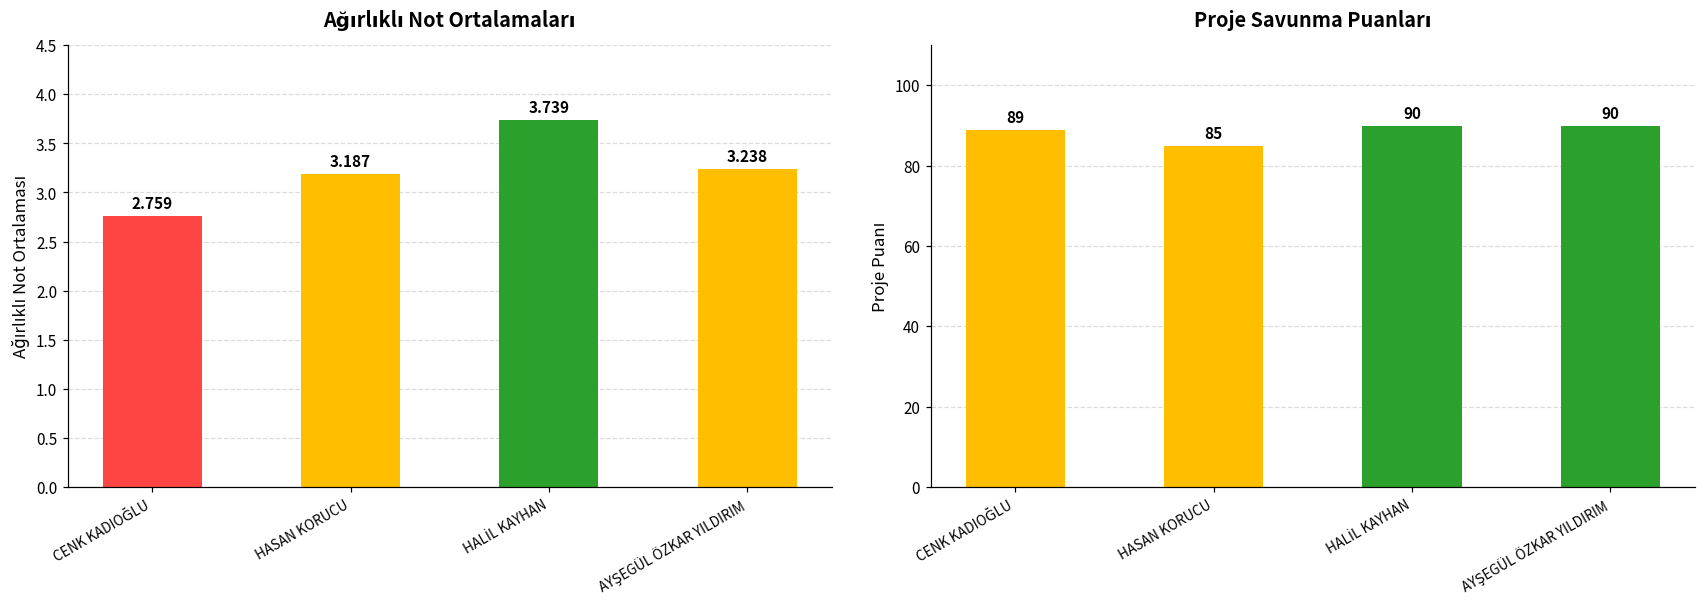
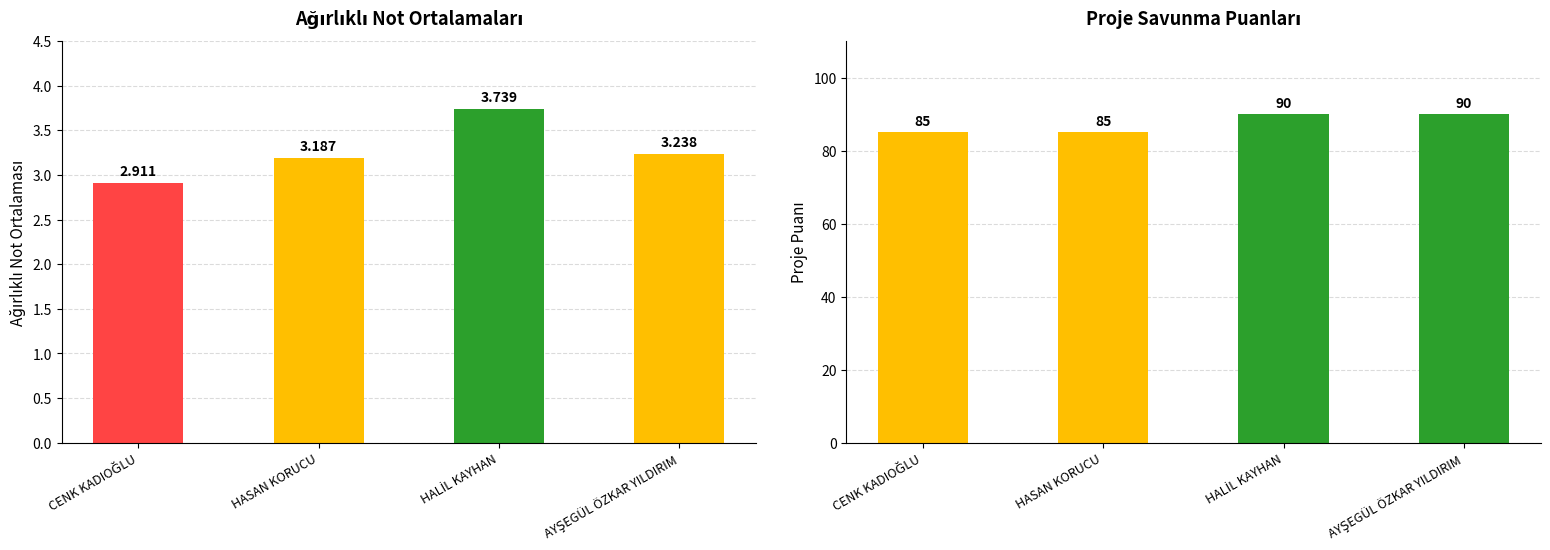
  {
    "Ağırlıklı Not Ortalamaları": {
-     "CENK KADIOĞLU": 2.759,
+     "CENK KADIOĞLU": 2.911,
      "HASAN KORUCU": 3.187,
      "HALİL KAYHAN": 3.739,
      "AYŞEGÜL ÖZKAR YILDIRIM": 3.238
    },
    "Proje Savunma Puanları": {
-     "CENK KADIOĞLU": 89,
+     "CENK KADIOĞLU": 85,
      "HASAN KORUCU": 85,
      "HALİL KAYHAN": 90,
      "AYŞEGÜL ÖZKAR YILDIRIM": 90
    }
  }
